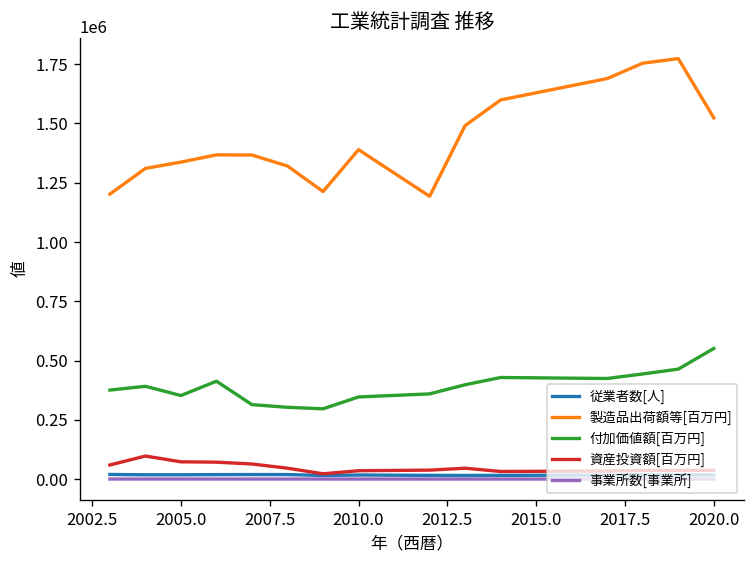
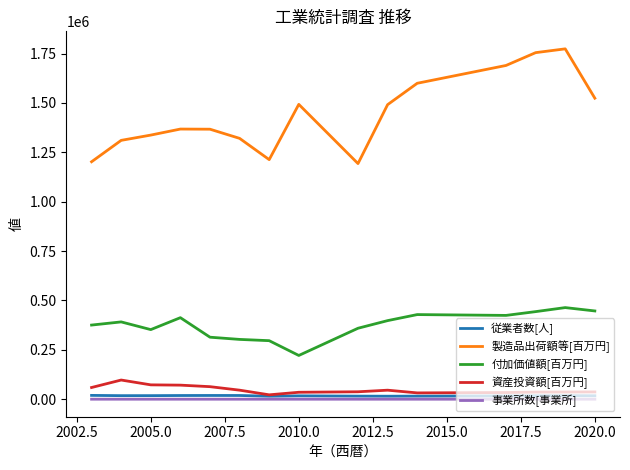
  {
    "従業者数[人]": {
      "2005.0": 20000,
      "2010.0": 20000
    },
    "製造品出荷額等[百万円]": {
      "2005.0": 1340000,
-     "2010.0": 1390000,
+     "2010.0": 1490000,
      "2020.0": 1520000
    },
    "付加価値額[百万円]": {
      "2005.0": 350000,
-     "2010.0": 350000,
-     "2020.0": 550000
+     "2010.0": 220000,
+     "2020.0": 450000
    },
    "資産投資額[百万円]": {
      "2005.0": 70000,
      "2010.0": 40000
    },
    "事業所数[事業所]": {
      "2005.0": 0,
      "2010.0": 0
    }
  }
